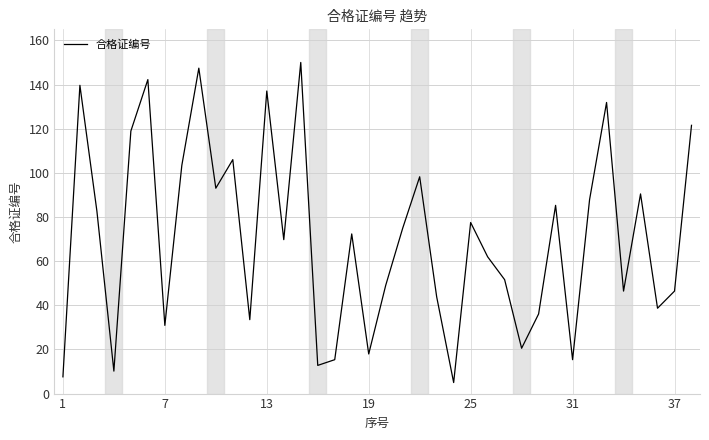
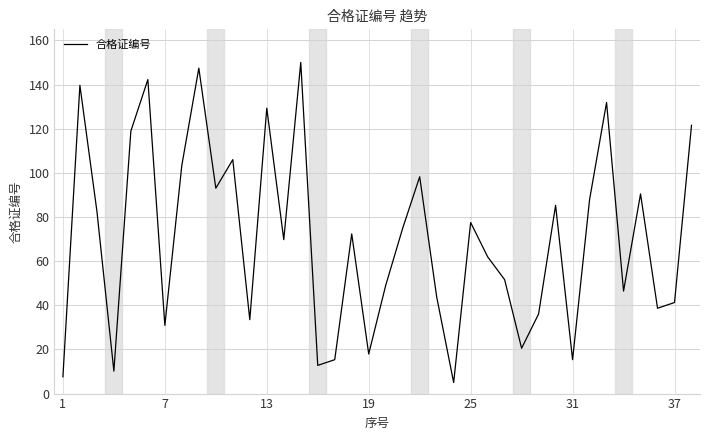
  {
    "1": 8,
    "7": 31,
-   "13": 137,
+   "13": 129,
    "19": 18,
    "25": 78,
    "31": 15,
-   "37": 46
+   "37": 41
  }
